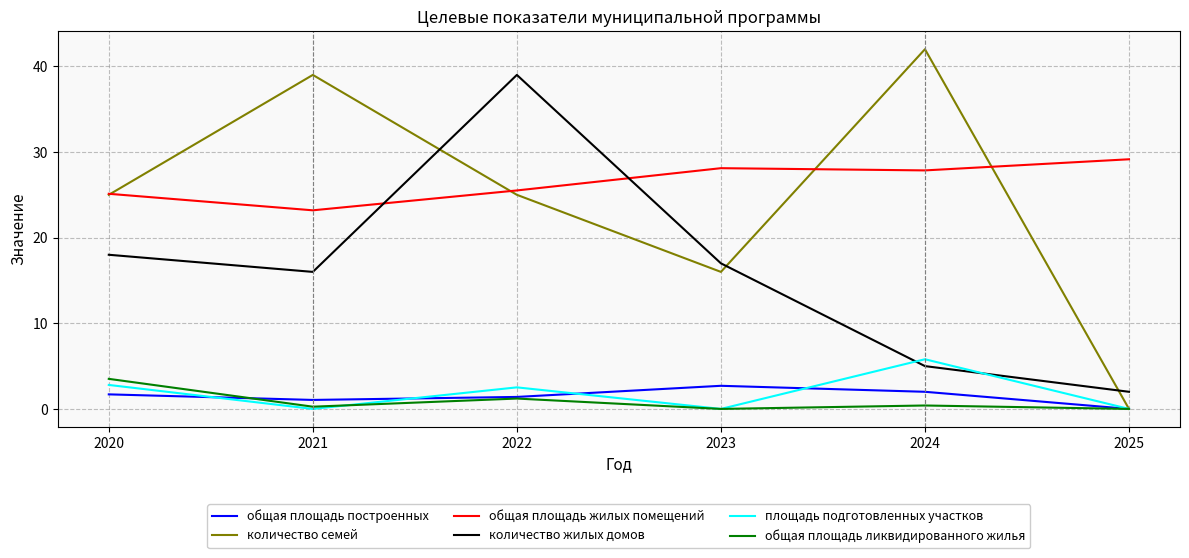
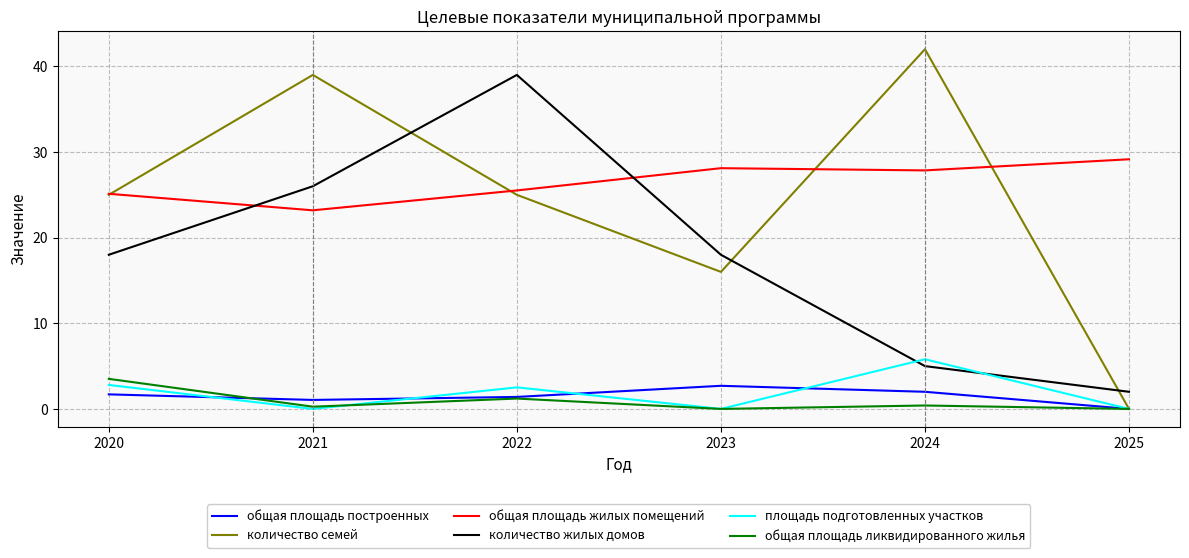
  {
    "общая площадь построенных": {
      "2020": 2,
      "2021": 1,
      "2023": 3,
      "2024": 2
    },
    "количество семей": {
      "2021": 39,
      "2022": 25,
      "2023": 16,
      "2024": 42
    },
    "общая площадь жилых помещений": {
      "2021": 23,
      "2022": 26,
      "2023": 28,
      "2024": 28,
      "2025": 29
    },
    "количество жилых домов": {
      "2020": 18,
-     "2021": 16,
+     "2021": 26,
      "2022": 39,
-     "2023": 17,
+     "2023": 18,
      "2024": 5,
      "2025": 2
    },
    "площадь подготовленных участков": {
      "2020": 3,
      "2022": 3,
      "2024": 6
    },
    "общая площадь ликвидированного жилья": {
      "2020": 4,
      "2024": 0
    }
  }
